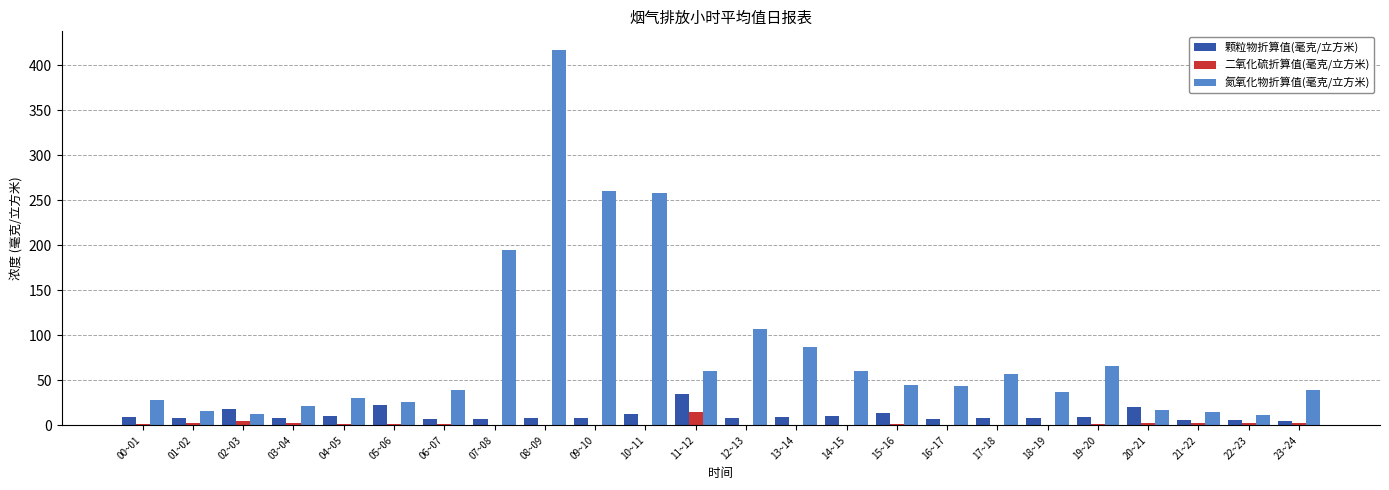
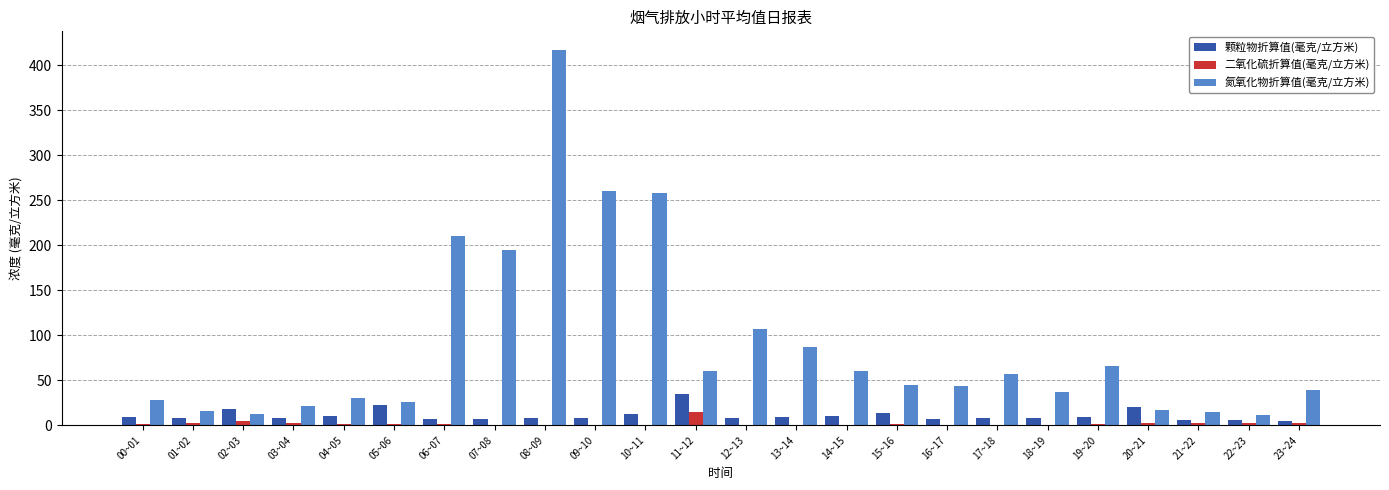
  {
    "颗粒物折算值(毫克/立方米)": {
      "00~01": 10,
      "01~02": 10,
      "02~03": 20,
      "03~04": 10,
      "04~05": 10,
      "05~06": 20,
      "06~07": 10,
      "07~08": 10,
      "08~09": 10,
      "09~10": 10,
      "10~11": 10,
      "11~12": 40,
      "12~13": 10,
      "13~14": 10,
      "14~15": 10,
      "15~16": 10,
      "16~17": 10,
      "17~18": 10,
      "18~19": 10,
      "19~20": 10,
      "20~21": 20,
      "21~22": 10,
      "22~23": 10,
      "23~24": 10
    },
    "二氧化硫折算值(毫克/立方米)": {
      "01~02": 0,
      "02~03": 0,
      "08~09": 0,
      "09~10": 0,
      "11~12": 10,
      "21~22": 0,
      "22~23": 0,
      "23~24": 0
    },
    "氮氧化物折算值(毫克/立方米)": {
      "00~01": 30,
      "01~02": 20,
      "02~03": 10,
      "03~04": 20,
      "04~05": 30,
      "05~06": 30,
-     "06~07": 40,
+     "06~07": 210,
      "07~08": 190,
      "08~09": 420,
      "09~10": 260,
      "10~11": 260,
      "11~12": 60,
      "12~13": 110,
      "13~14": 90,
      "14~15": 60,
      "15~16": 50,
      "16~17": 40,
      "17~18": 60,
      "18~19": 40,
      "19~20": 70,
      "20~21": 20,
      "21~22": 20,
      "22~23": 10,
      "23~24": 40
    }
  }
